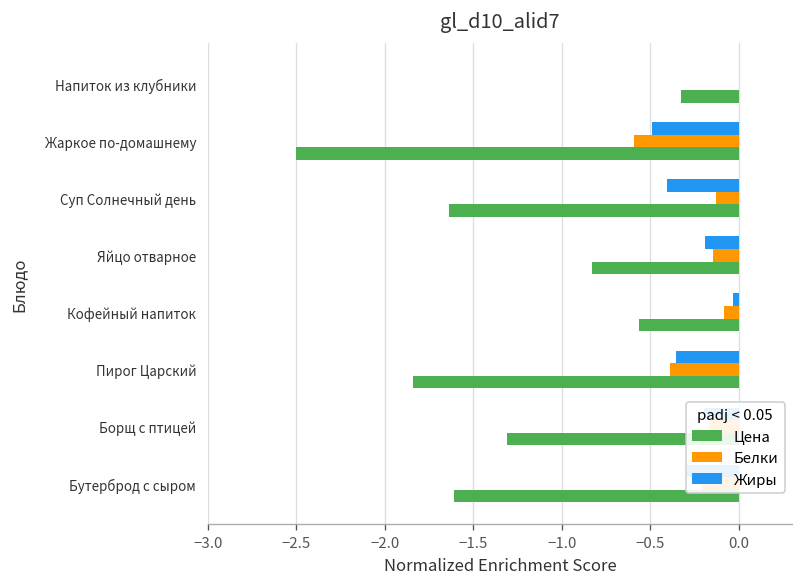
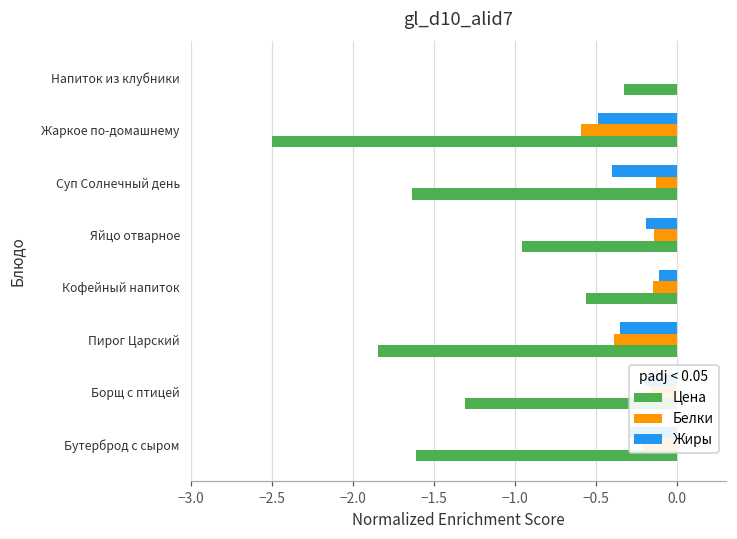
  {
    "Цена": {
      "Напиток из клубники": -0.33,
      "Жаркое по-домашнему": -2.50,
      "Суп Солнечный день": -1.64,
-     "Яйцо отварное": -0.83,
+     "Яйцо отварное": -0.96,
      "Кофейный напиток": -0.56,
      "Пирог Царский": -1.84,
      "Борщ с птицей": -1.31,
      "Бутерброд с сыром": -1.61
    },
    "Белки": {
      "Напиток из клубники": 0.00,
      "Жаркое по-домашнему": -0.59,
      "Суп Солнечный день": -0.13,
      "Яйцо отварное": -0.15,
-     "Кофейный напиток": -0.08,
+     "Кофейный напиток": -0.15,
      "Пирог Царский": -0.39
    },
    "Жиры": {
      "Напиток из клубники": 0.00,
      "Жаркое по-домашнему": -0.49,
      "Суп Солнечный день": -0.41,
      "Яйцо отварное": -0.19,
-     "Кофейный напиток": -0.04,
+     "Кофейный напиток": -0.11,
      "Пирог Царский": -0.35
    }
  }
